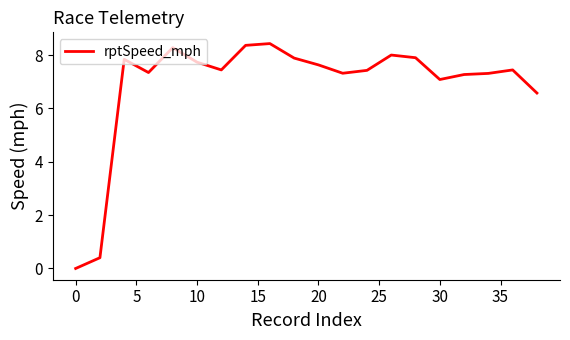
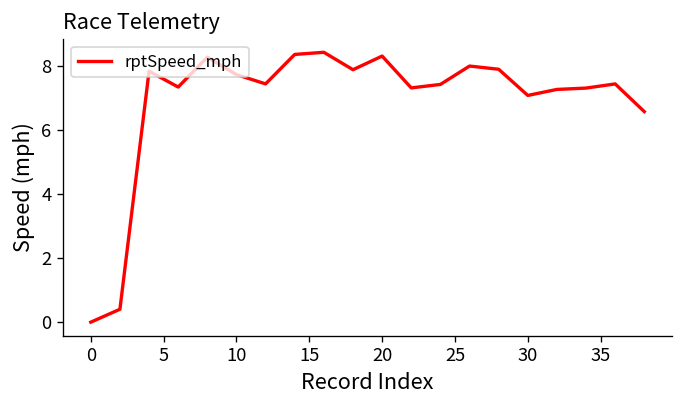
  {
    "0": 0.0,
-   "20": 7.6,
+   "20": 8.3,
    "30": 7.1
  }
